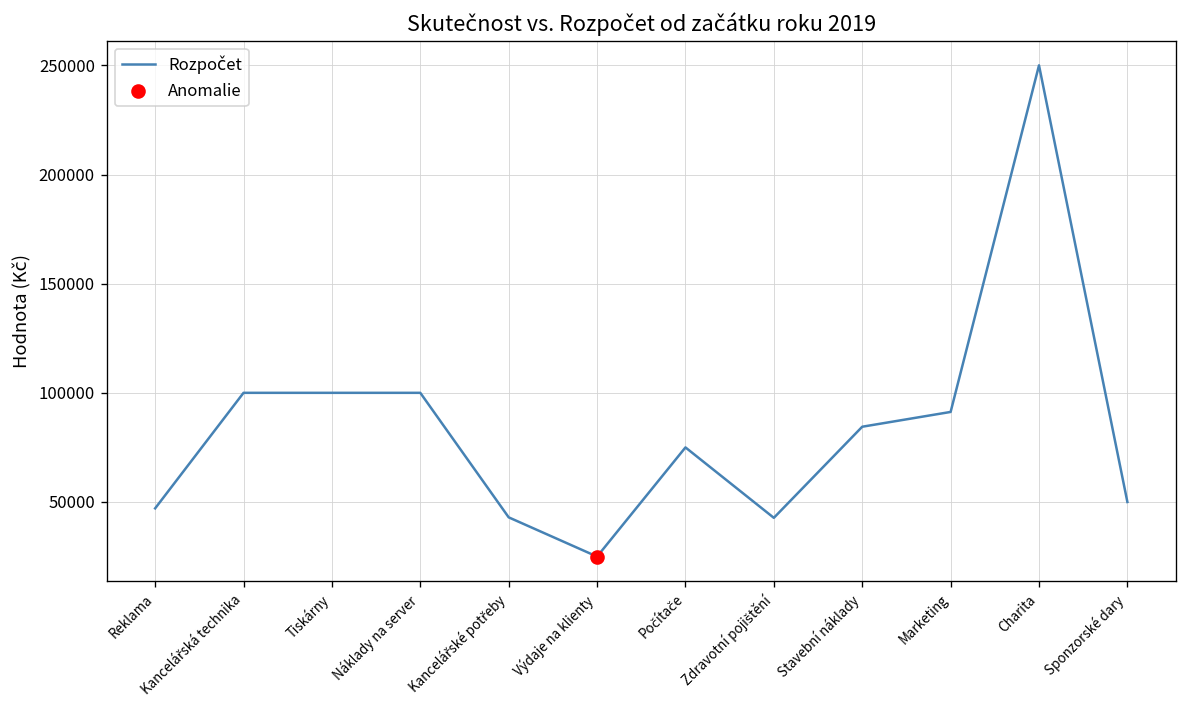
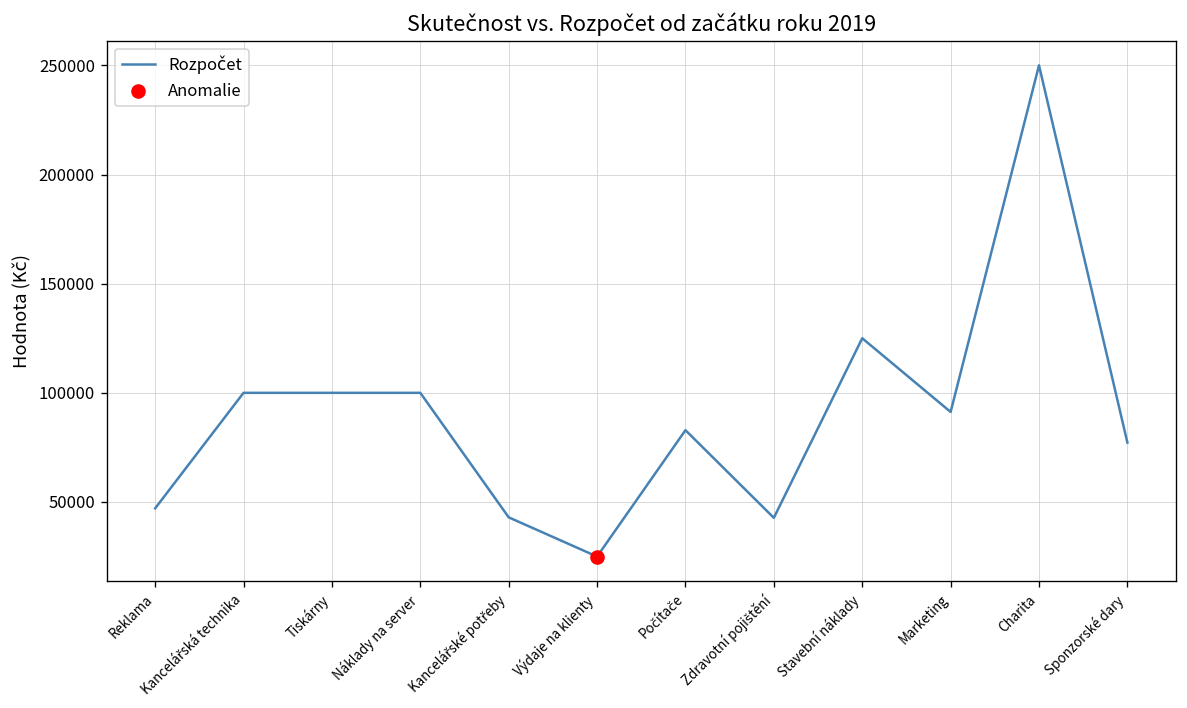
  {
    "Rozpočet": {
      "Reklama": 47000,
      "Kancelářská technika": 100000,
      "Tiskárny": 100000,
      "Náklady na server": 100000,
      "Kancelářské potřeby": 43000,
-     "Počítače": 75000,
+     "Počítače": 83000,
      "Zdravotní pojištění": 43000,
-     "Stavební náklady": 84000,
+     "Stavební náklady": 125000,
      "Marketing": 91000,
      "Charita": 250000,
-     "Sponzorské dary": 50000
+     "Sponzorské dary": 77000
    }
  }
